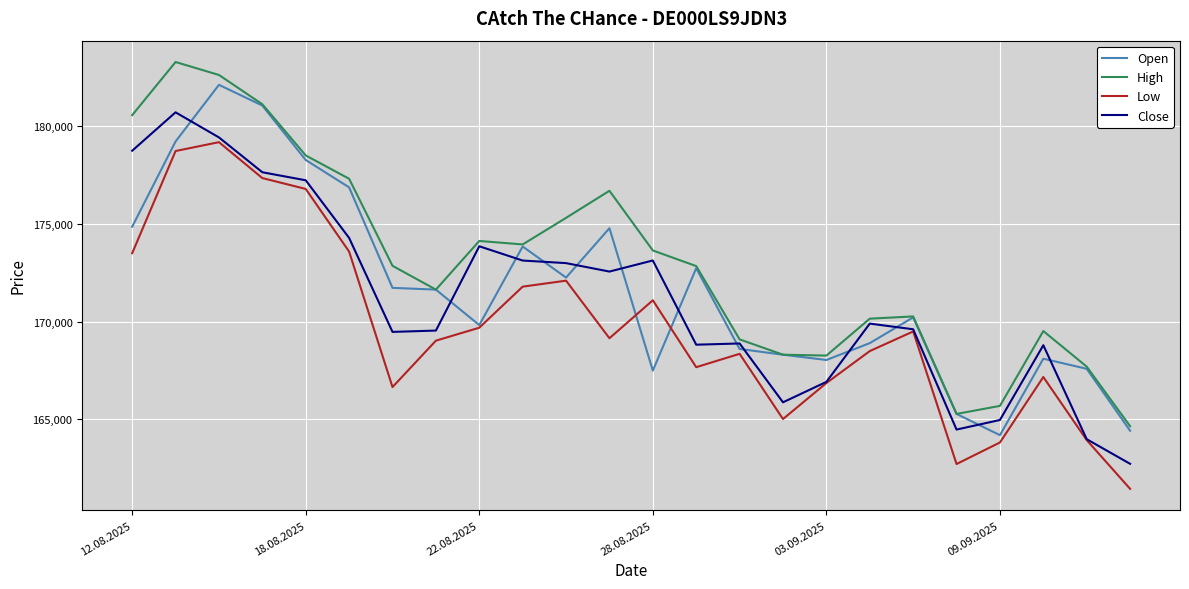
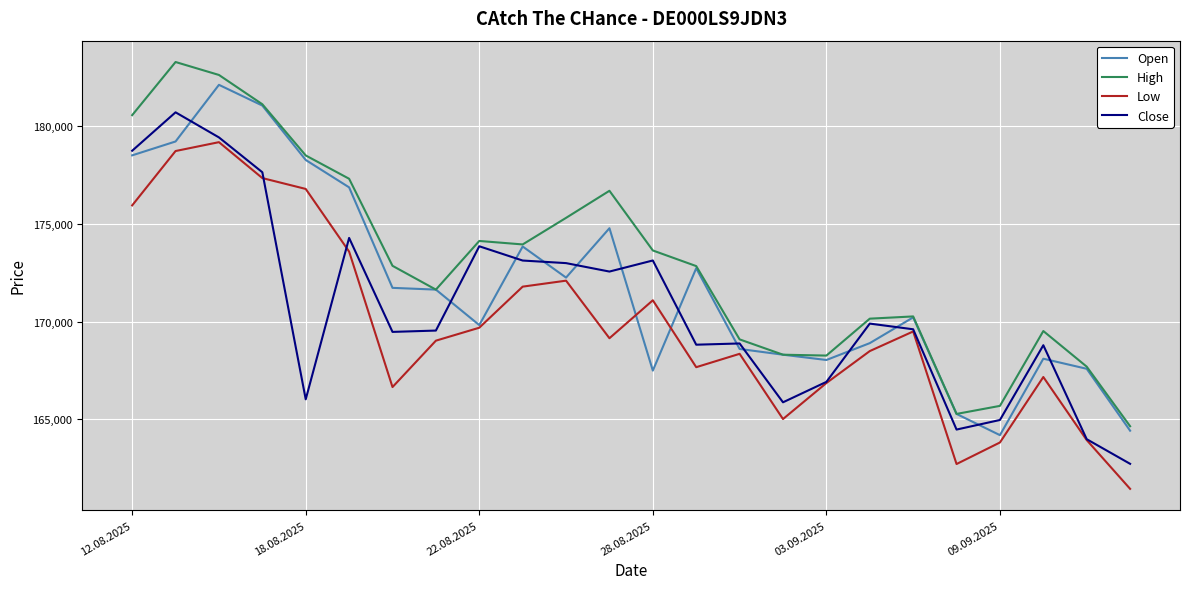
  {
    "Open": {
-     "12.08.2025": "174,900",
+     "12.08.2025": "178,500",
      "18.08.2025": "178,300",
      "22.08.2025": "169,800",
      "28.08.2025": "167,500",
      "03.09.2025": "168,000",
      "09.09.2025": "164,200"
    },
    "High": {
      "12.08.2025": "180,600",
      "18.08.2025": "178,500",
      "22.08.2025": "174,100",
      "28.08.2025": "173,600",
      "03.09.2025": "168,300",
      "09.09.2025": "165,700"
    },
    "Low": {
-     "12.08.2025": "173,500",
+     "12.08.2025": "175,900",
      "18.08.2025": "176,800",
      "22.08.2025": "169,700",
      "28.08.2025": "171,100",
      "09.09.2025": "163,800"
    },
    "Close": {
      "12.08.2025": "178,700",
-     "18.08.2025": "177,200",
+     "18.08.2025": "166,000",
      "22.08.2025": "173,900",
      "28.08.2025": "173,100",
      "09.09.2025": "165,000"
    }
  }
